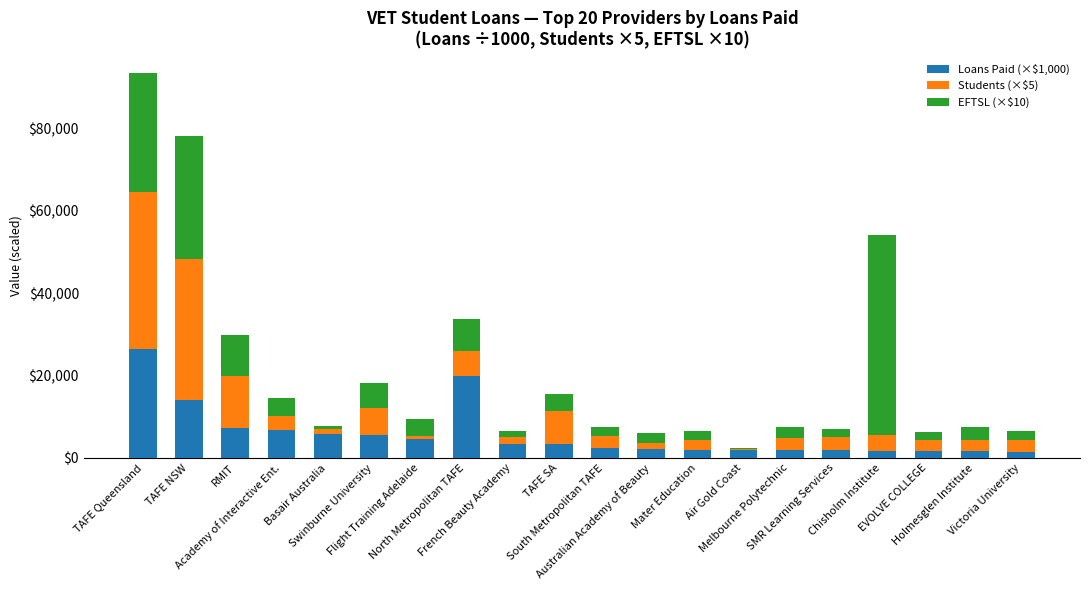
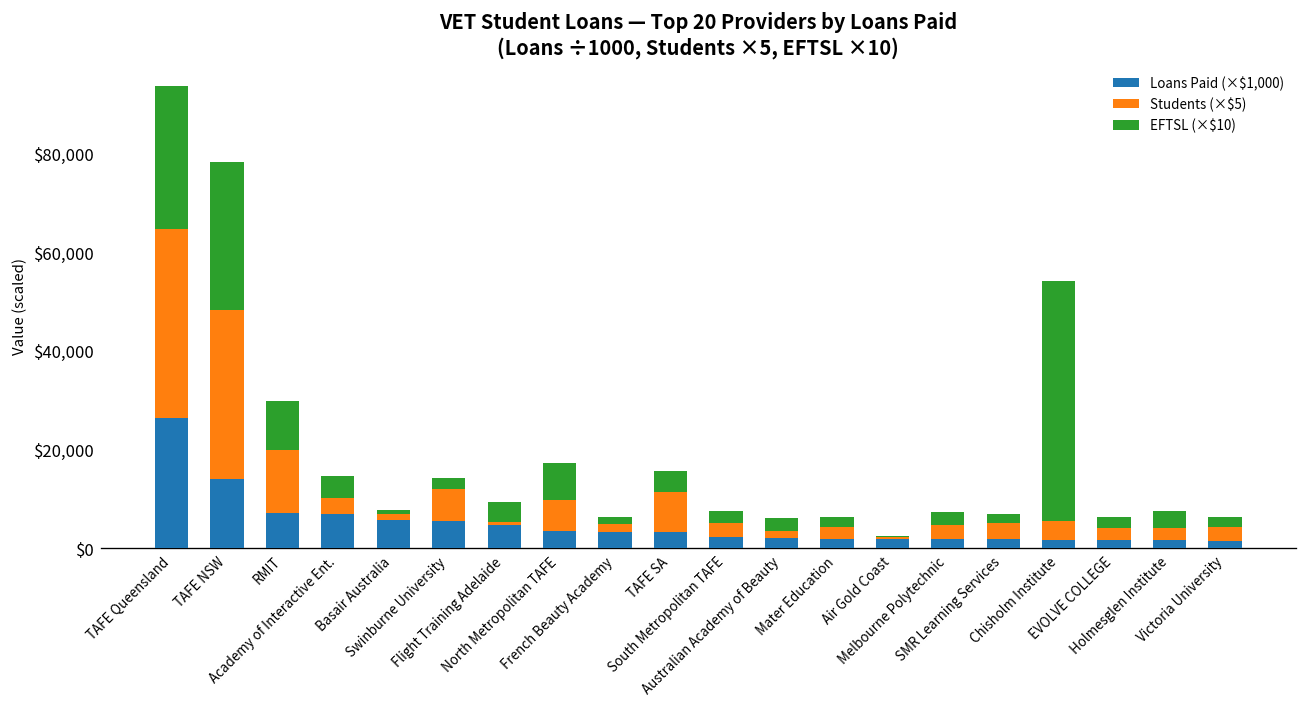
  {
    "Loans Paid (×$1,000)": {
      "TAFE Queensland": "$26,000",
      "TAFE NSW": "$14,000",
      "RMIT": "$7,000",
      "Academy of Interactive Ent.": "$7,000",
      "Basair Australia": "$6,000",
      "Swinburne University": "$6,000",
      "Flight Training Adelaide": "$5,000",
-     "North Metropolitan TAFE": "$20,000",
+     "North Metropolitan TAFE": "$4,000",
      "French Beauty Academy": "$3,000",
      "TAFE SA": "$3,000",
      "South Metropolitan TAFE": "$2,000",
      "Australian Academy of Beauty": "$2,000",
      "Mater Education": "$2,000",
      "Air Gold Coast": "$2,000",
      "Melbourne Polytechnic": "$2,000",
      "SMR Learning Services": "$2,000",
      "Chisholm Institute": "$2,000",
      "EVOLVE COLLEGE": "$2,000",
      "Holmesglen Institute": "$2,000",
      "Victoria University": "$2,000"
    },
    "Students (×$5)": {
      "TAFE Queensland": "$38,000",
      "TAFE NSW": "$34,000",
      "RMIT": "$13,000",
      "Academy of Interactive Ent.": "$3,000",
      "Basair Australia": "$1,000",
      "Swinburne University": "$7,000",
      "Flight Training Adelaide": "$1,000",
      "North Metropolitan TAFE": "$6,000",
      "French Beauty Academy": "$2,000",
      "TAFE SA": "$8,000",
      "South Metropolitan TAFE": "$3,000",
      "Australian Academy of Beauty": "$2,000",
      "Mater Education": "$2,000",
      "Melbourne Polytechnic": "$3,000",
      "SMR Learning Services": "$3,000",
      "Chisholm Institute": "$4,000",
      "EVOLVE COLLEGE": "$3,000",
      "Holmesglen Institute": "$3,000",
      "Victoria University": "$3,000"
    },
    "EFTSL (×$10)": {
      "TAFE Queensland": "$29,000",
      "TAFE NSW": "$30,000",
      "RMIT": "$10,000",
      "Academy of Interactive Ent.": "$4,000",
      "Basair Australia": "$1,000",
-     "Swinburne University": "$6,000",
+     "Swinburne University": "$2,000",
      "Flight Training Adelaide": "$4,000",
      "North Metropolitan TAFE": "$8,000",
      "French Beauty Academy": "$1,000",
      "TAFE SA": "$4,000",
      "South Metropolitan TAFE": "$2,000",
      "Australian Academy of Beauty": "$2,000",
      "Mater Education": "$2,000",
      "Melbourne Polytechnic": "$3,000",
      "SMR Learning Services": "$2,000",
      "Chisholm Institute": "$49,000",
      "EVOLVE COLLEGE": "$2,000",
      "Holmesglen Institute": "$3,000",
      "Victoria University": "$2,000"
    }
  }
